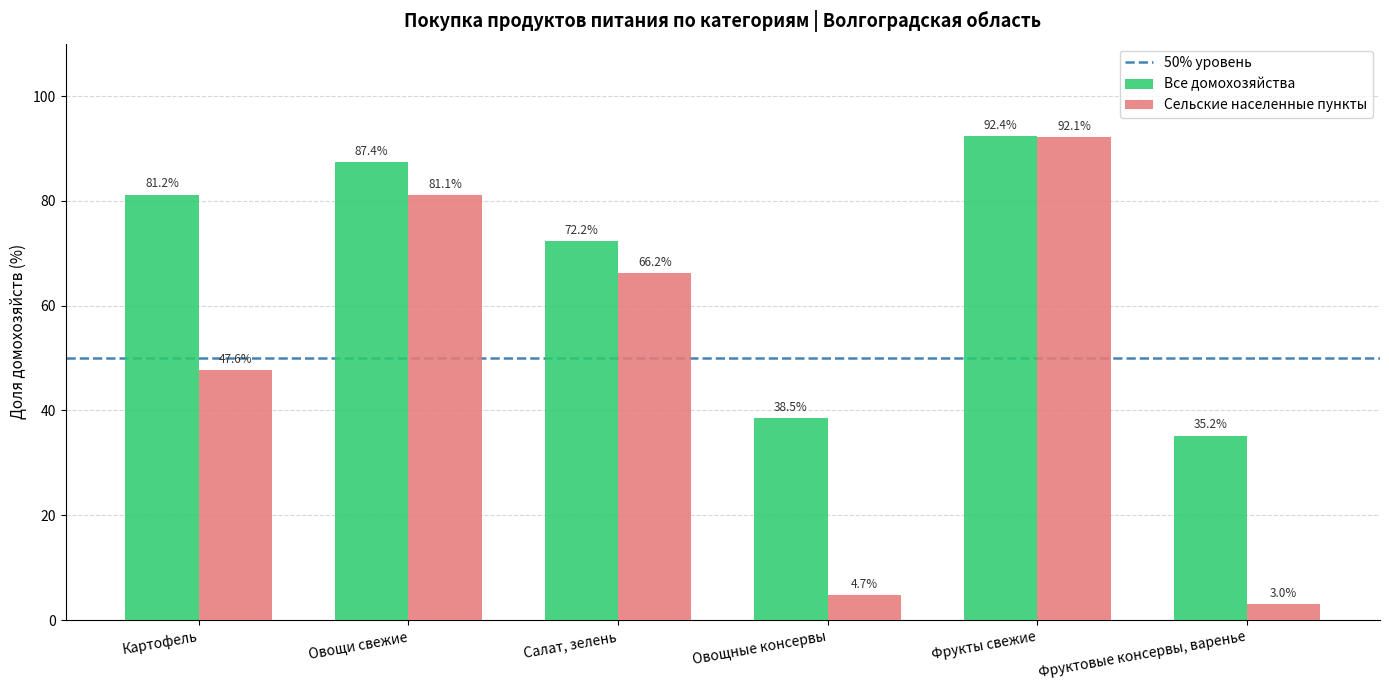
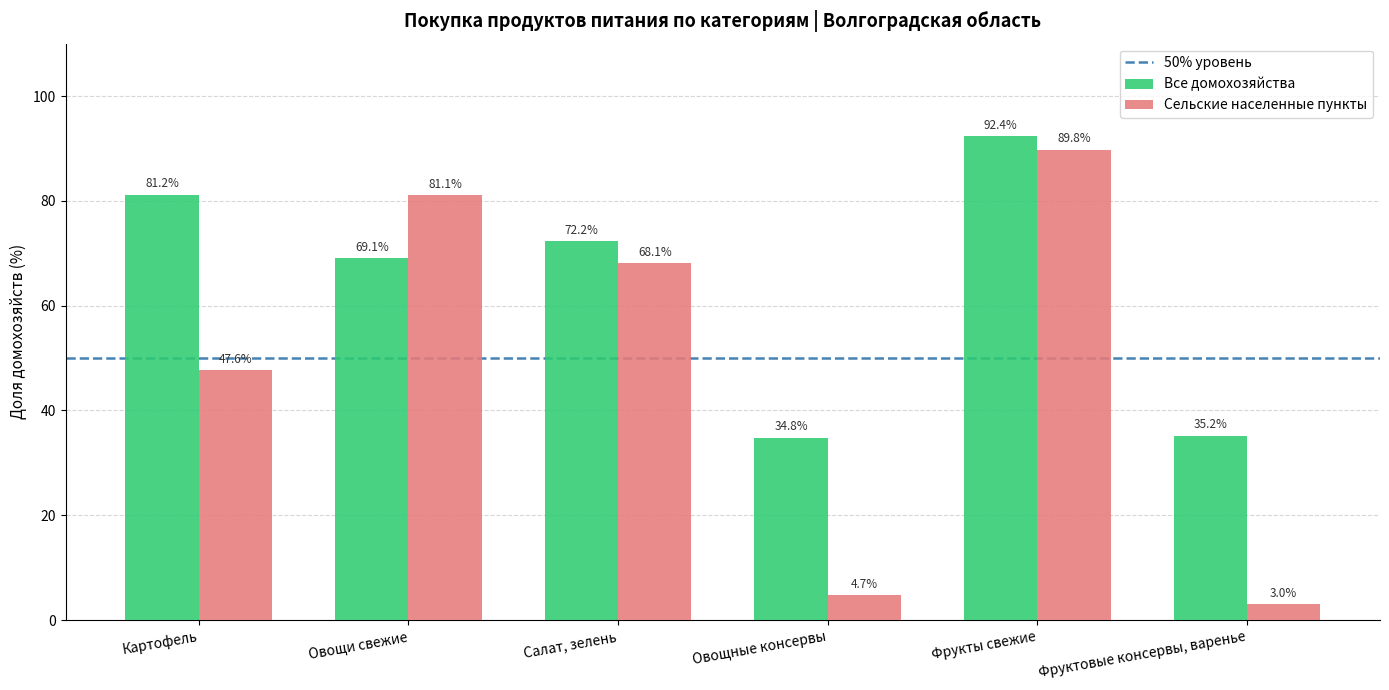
  {
    "Все домохозяйства": {
      "Картофель": "81.2%",
-     "Овощи свежие": "87.4%",
+     "Овощи свежие": "69.1%",
      "Салат, зелень": "72.2%",
-     "Овощные консервы": "38.5%",
+     "Овощные консервы": "34.8%",
      "Фрукты свежие": "92.4%",
      "Фруктовые консервы, варенье": "35.2%"
    },
    "Сельские населенные пункты": {
      "Картофель": "47.6%",
      "Овощи свежие": "81.1%",
-     "Салат, зелень": "66.2%",
+     "Салат, зелень": "68.1%",
      "Овощные консервы": "4.7%",
-     "Фрукты свежие": "92.1%",
+     "Фрукты свежие": "89.8%",
      "Фруктовые консервы, варенье": "3.0%"
    }
  }
